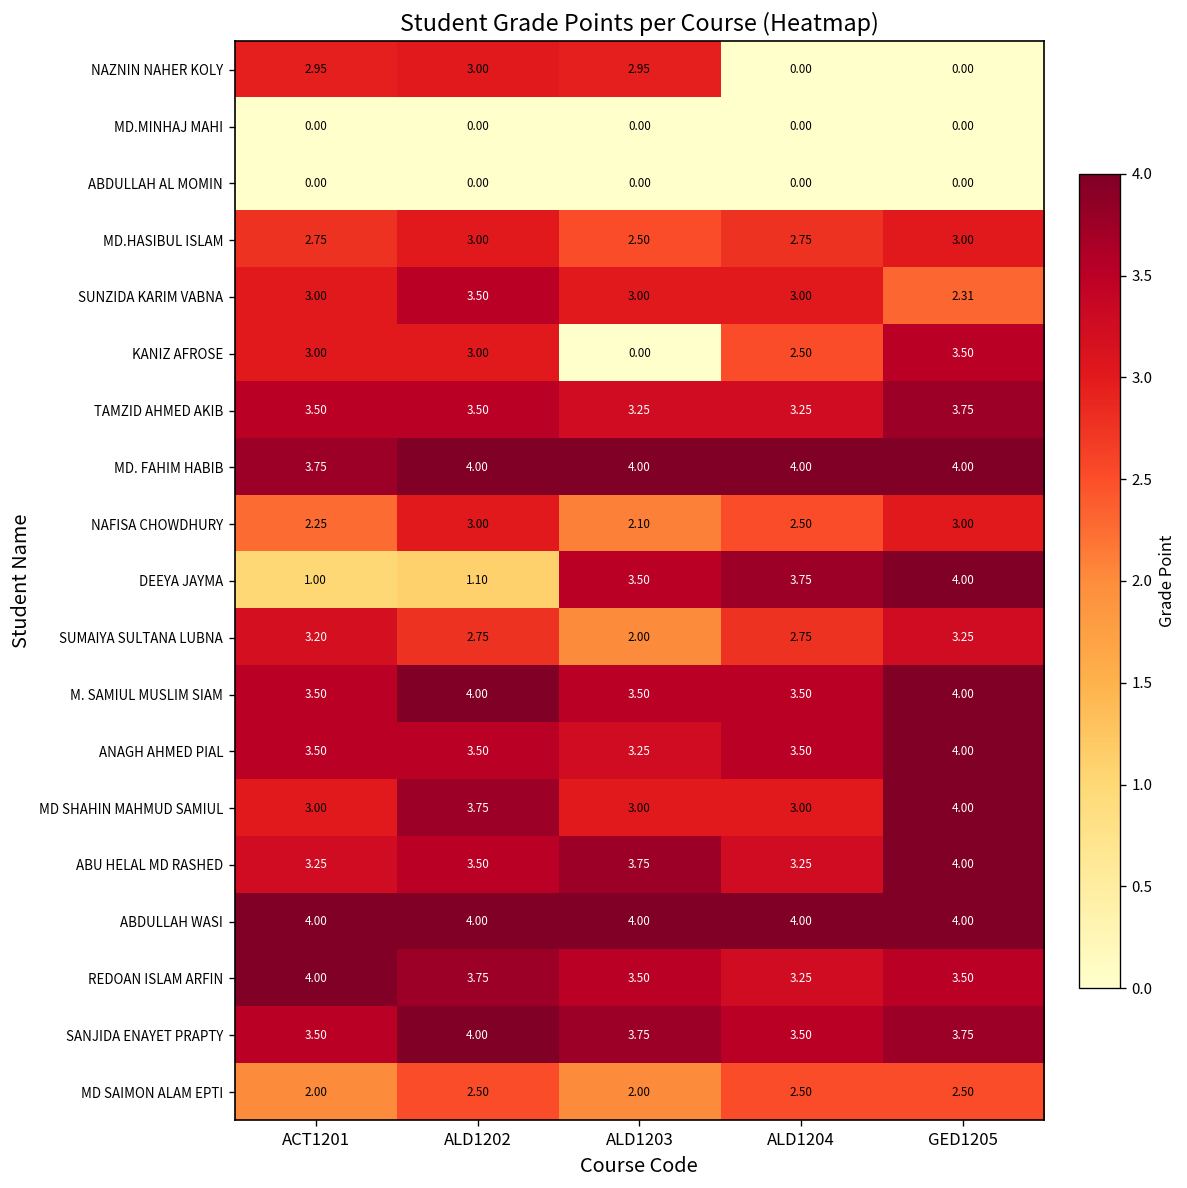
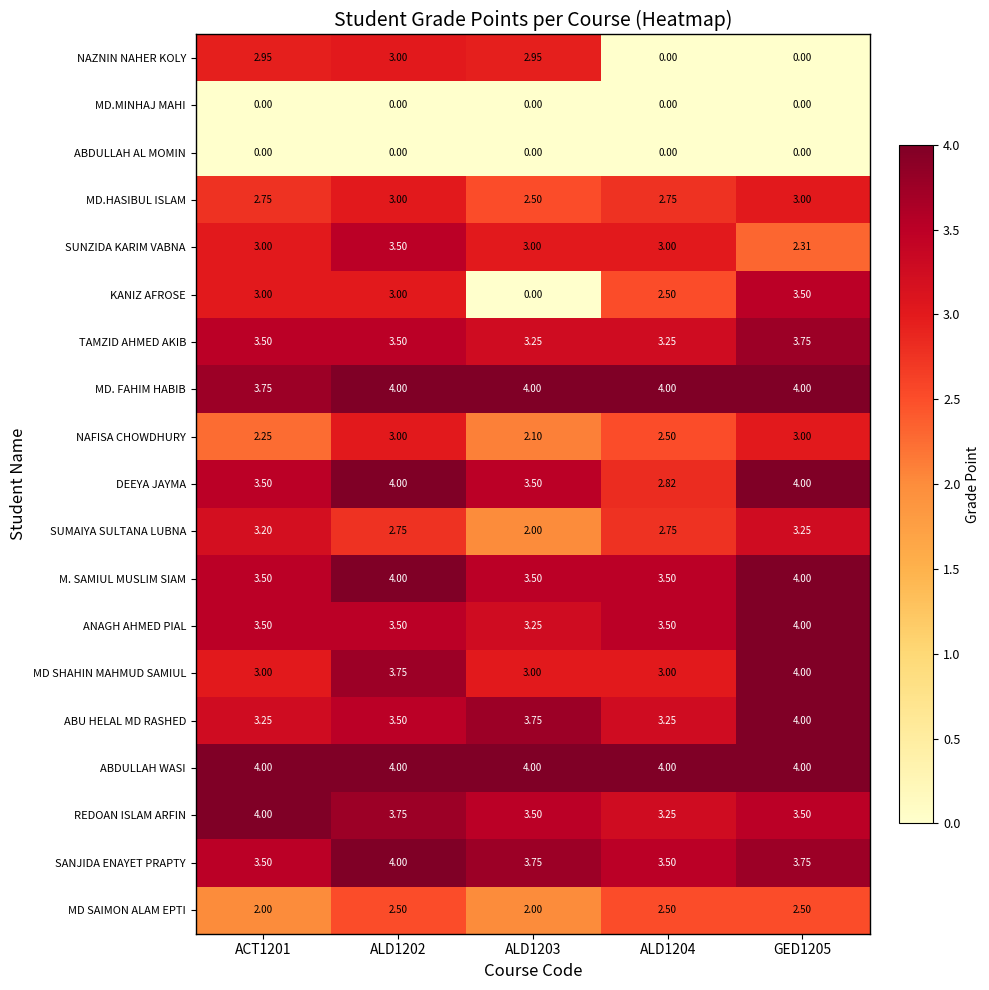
  {
    "NAZNIN NAHER KOLY": {
      "ACT1201": 2.95,
      "ALD1202": 3.00,
      "ALD1203": 2.95,
      "ALD1204": 0.00,
      "GED1205": 0.00
    },
    "MD.MINHAJ MAHI": {
      "ACT1201": 0.00,
      "ALD1202": 0.00,
      "ALD1203": 0.00,
      "ALD1204": 0.00,
      "GED1205": 0.00
    },
    "ABDULLAH AL MOMIN": {
      "ACT1201": 0.00,
      "ALD1202": 0.00,
      "ALD1203": 0.00,
      "ALD1204": 0.00,
      "GED1205": 0.00
    },
    "MD.HASIBUL ISLAM": {
      "ACT1201": 2.75,
      "ALD1202": 3.00,
      "ALD1203": 2.50,
      "ALD1204": 2.75,
      "GED1205": 3.00
    },
    "SUNZIDA KARIM VABNA": {
      "ACT1201": 3.00,
      "ALD1202": 3.50,
      "ALD1203": 3.00,
      "ALD1204": 3.00,
      "GED1205": 2.31
    },
    "KANIZ AFROSE": {
      "ACT1201": 3.00,
      "ALD1202": 3.00,
      "ALD1203": 0.00,
      "ALD1204": 2.50,
      "GED1205": 3.50
    },
    "TAMZID AHMED AKIB": {
      "ACT1201": 3.50,
      "ALD1202": 3.50,
      "ALD1203": 3.25,
      "ALD1204": 3.25,
      "GED1205": 3.75
    },
    "MD. FAHIM HABIB": {
      "ACT1201": 3.75,
      "ALD1202": 4.00,
      "ALD1203": 4.00,
      "ALD1204": 4.00,
      "GED1205": 4.00
    },
    "NAFISA CHOWDHURY": {
      "ACT1201": 2.25,
      "ALD1202": 3.00,
      "ALD1203": 2.10,
      "ALD1204": 2.50,
      "GED1205": 3.00
    },
    "DEEYA JAYMA": {
-     "ACT1201": 1.00,
-     "ALD1202": 1.10,
+     "ACT1201": 3.50,
+     "ALD1202": 4.00,
      "ALD1203": 3.50,
-     "ALD1204": 3.75,
+     "ALD1204": 2.82,
      "GED1205": 4.00
    },
    "SUMAIYA SULTANA LUBNA": {
      "ACT1201": 3.20,
      "ALD1202": 2.75,
      "ALD1203": 2.00,
      "ALD1204": 2.75,
      "GED1205": 3.25
    },
    "M. SAMIUL MUSLIM SIAM": {
      "ACT1201": 3.50,
      "ALD1202": 4.00,
      "ALD1203": 3.50,
      "ALD1204": 3.50,
      "GED1205": 4.00
    },
    "ANAGH AHMED PIAL": {
      "ACT1201": 3.50,
      "ALD1202": 3.50,
      "ALD1203": 3.25,
      "ALD1204": 3.50,
      "GED1205": 4.00
    },
    "MD SHAHIN MAHMUD SAMIUL": {
      "ACT1201": 3.00,
      "ALD1202": 3.75,
      "ALD1203": 3.00,
      "ALD1204": 3.00,
      "GED1205": 4.00
    },
    "ABU HELAL MD RASHED": {
      "ACT1201": 3.25,
      "ALD1202": 3.50,
      "ALD1203": 3.75,
      "ALD1204": 3.25,
      "GED1205": 4.00
    },
    "ABDULLAH WASI": {
      "ACT1201": 4.00,
      "ALD1202": 4.00,
      "ALD1203": 4.00,
      "ALD1204": 4.00,
      "GED1205": 4.00
    },
    "REDOAN ISLAM ARFIN": {
      "ACT1201": 4.00,
      "ALD1202": 3.75,
      "ALD1203": 3.50,
      "ALD1204": 3.25,
      "GED1205": 3.50
    },
    "SANJIDA ENAYET PRAPTY": {
      "ACT1201": 3.50,
      "ALD1202": 4.00,
      "ALD1203": 3.75,
      "ALD1204": 3.50,
      "GED1205": 3.75
    },
    "MD SAIMON ALAM EPTI": {
      "ACT1201": 2.00,
      "ALD1202": 2.50,
      "ALD1203": 2.00,
      "ALD1204": 2.50,
      "GED1205": 2.50
    }
  }
